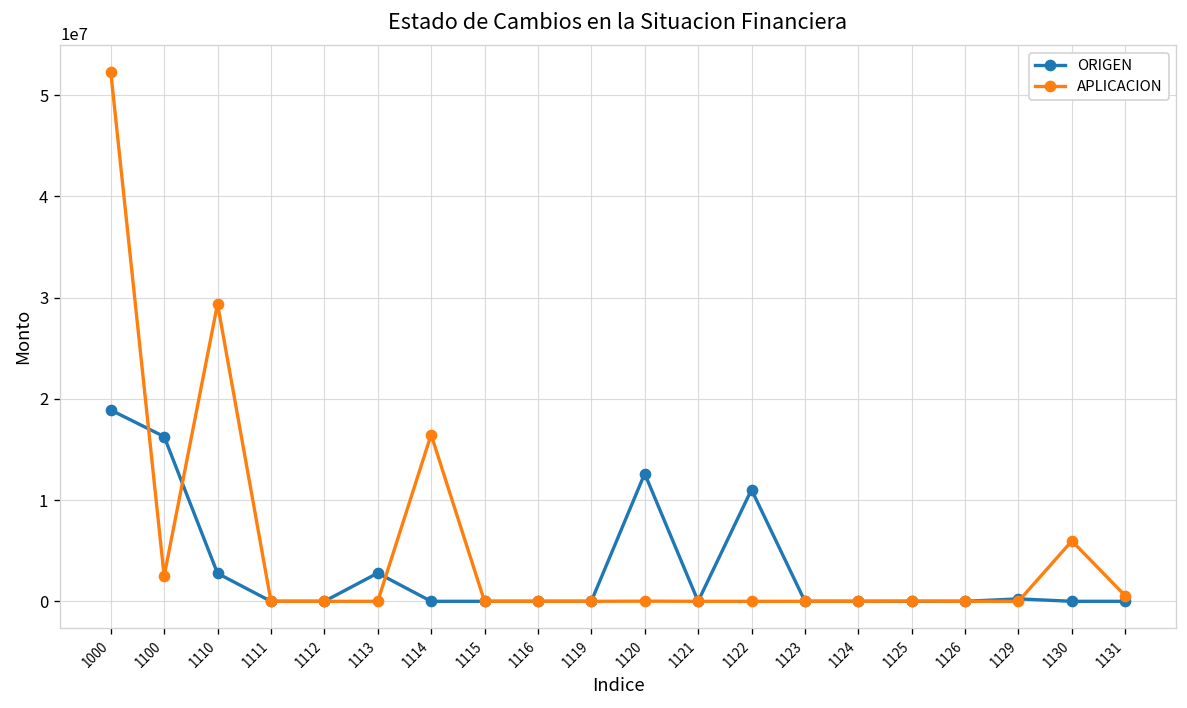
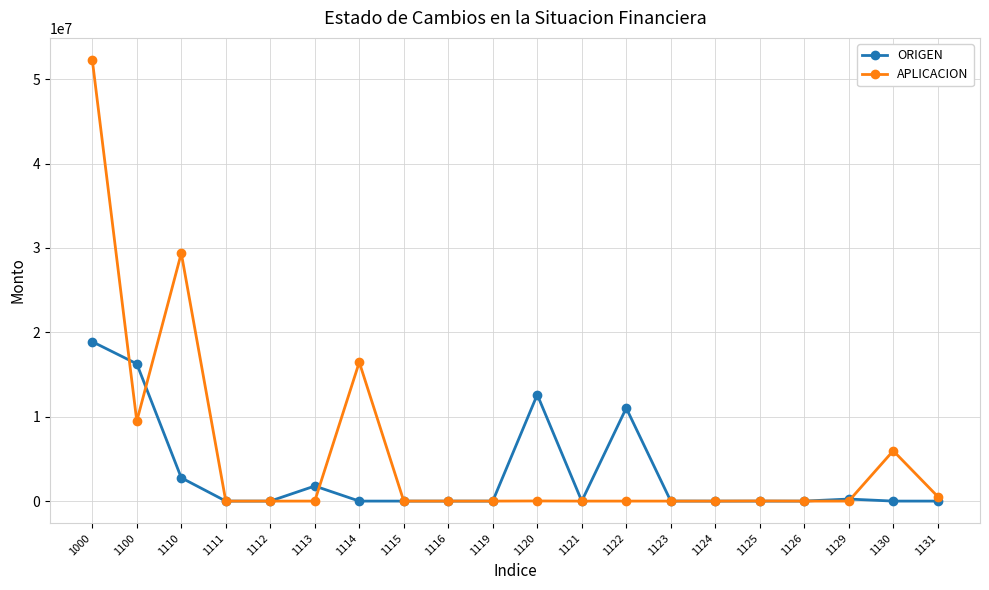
  {
    "ORIGEN": {
      "1000": 19000000,
      "1100": 16000000,
      "1110": 3000000,
-     "1113": 3000000,
+     "1113": 2000000,
      "1114": 0,
      "1120": 13000000,
      "1122": 11000000,
      "1130": 0,
      "1131": 0
    },
    "APLICACION": {
      "1000": 52000000,
-     "1100": 3000000,
+     "1100": 9000000,
      "1110": 29000000,
      "1113": 0,
      "1114": 16000000,
      "1120": 0,
      "1122": 0,
      "1130": 6000000,
      "1131": 1000000
    }
  }
